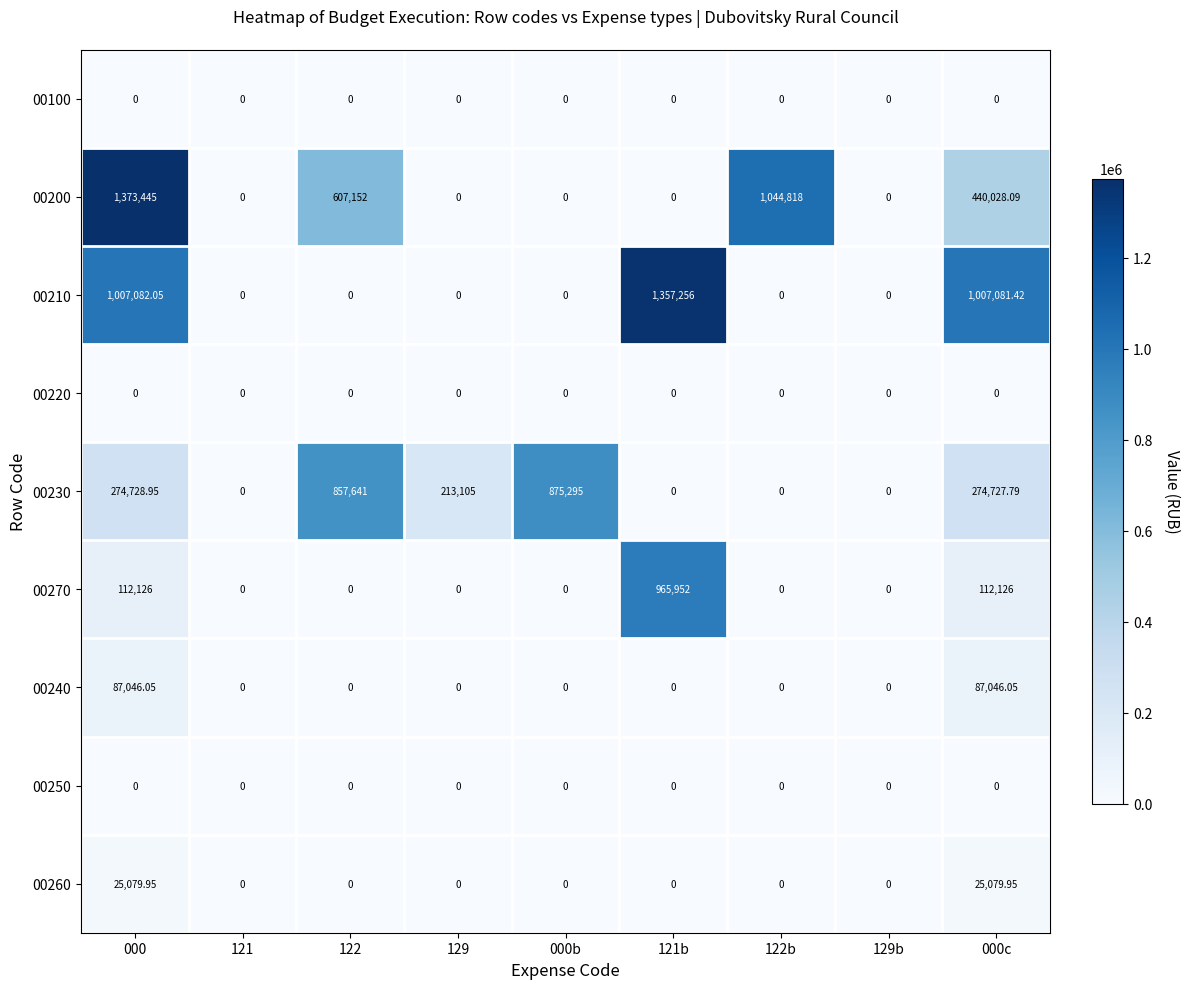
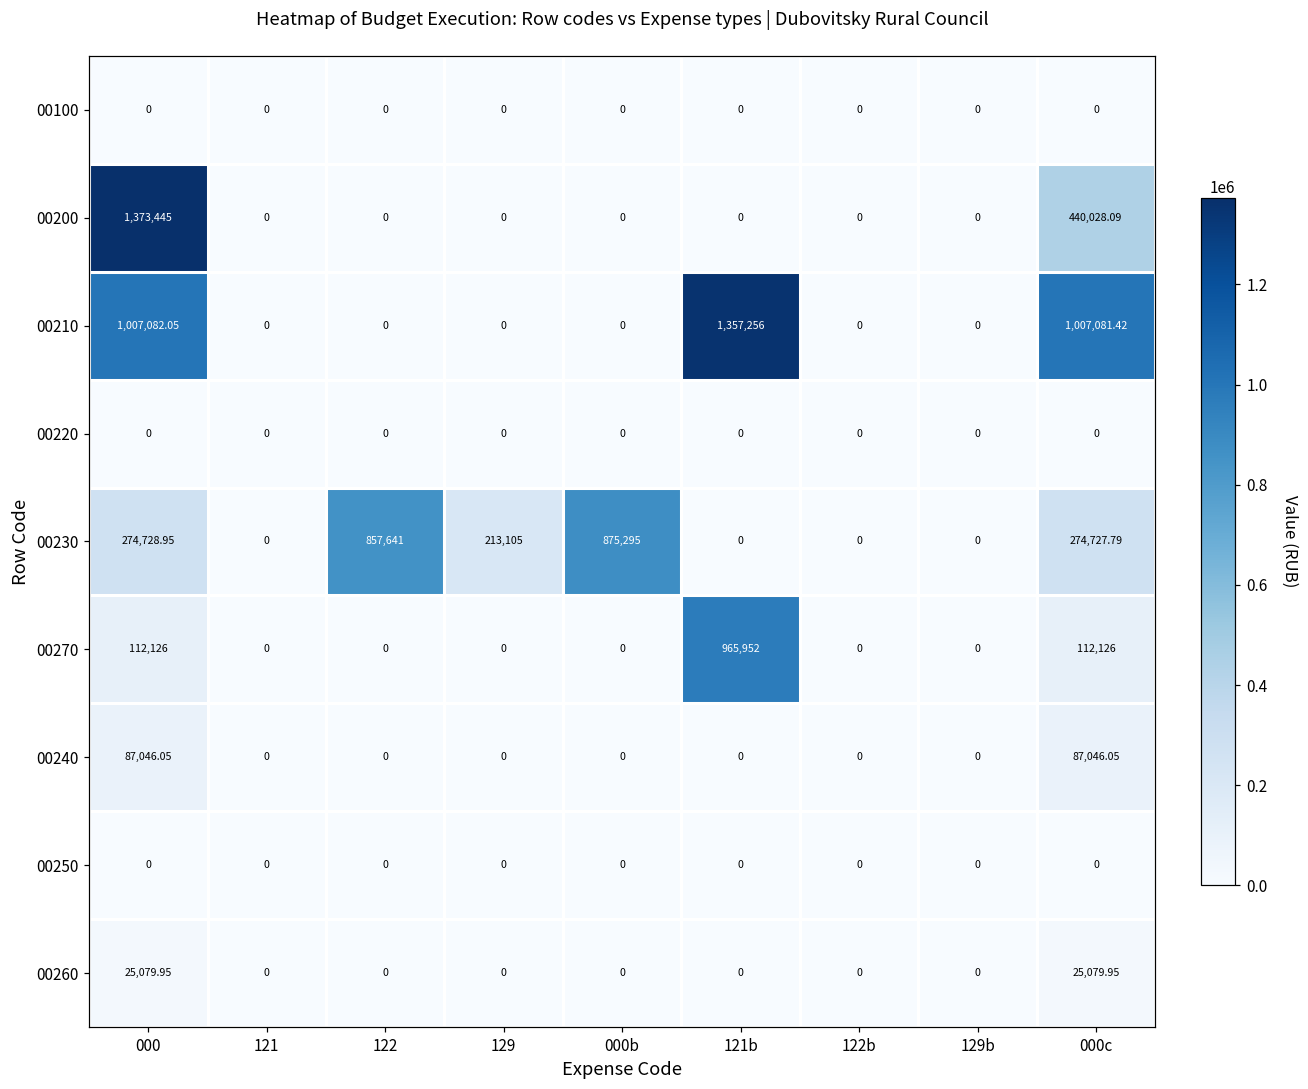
  {
    "00100": {
      "000": "0",
      "121": "0",
      "122": "0",
      "129": "0",
      "000b": "0",
      "121b": "0",
      "122b": "0",
      "129b": "0",
      "000c": "0"
    },
    "00200": {
      "000": "1,373,445",
      "121": "0",
-     "122": "607,152",
+     "122": "0",
      "129": "0",
      "000b": "0",
      "121b": "0",
-     "122b": "1,044,818",
+     "122b": "0",
      "129b": "0",
      "000c": "440,028.09"
    },
    "00210": {
      "000": "1,007,082.05",
      "121": "0",
      "122": "0",
      "129": "0",
      "000b": "0",
      "121b": "1,357,256",
      "122b": "0",
      "129b": "0",
      "000c": "1,007,081.42"
    },
    "00220": {
      "000": "0",
      "121": "0",
      "122": "0",
      "129": "0",
      "000b": "0",
      "121b": "0",
      "122b": "0",
      "129b": "0",
      "000c": "0"
    },
    "00230": {
      "000": "274,728.95",
      "121": "0",
      "122": "857,641",
      "129": "213,105",
      "000b": "875,295",
      "121b": "0",
      "122b": "0",
      "129b": "0",
      "000c": "274,727.79"
    },
    "00270": {
      "000": "112,126",
      "121": "0",
      "122": "0",
      "129": "0",
      "000b": "0",
      "121b": "965,952",
      "122b": "0",
      "129b": "0",
      "000c": "112,126"
    },
    "00240": {
      "000": "87,046.05",
      "121": "0",
      "122": "0",
      "129": "0",
      "000b": "0",
      "121b": "0",
      "122b": "0",
      "129b": "0",
      "000c": "87,046.05"
    },
    "00250": {
      "000": "0",
      "121": "0",
      "122": "0",
      "129": "0",
      "000b": "0",
      "121b": "0",
      "122b": "0",
      "129b": "0",
      "000c": "0"
    },
    "00260": {
      "000": "25,079.95",
      "121": "0",
      "122": "0",
      "129": "0",
      "000b": "0",
      "121b": "0",
      "122b": "0",
      "129b": "0",
      "000c": "25,079.95"
    }
  }
